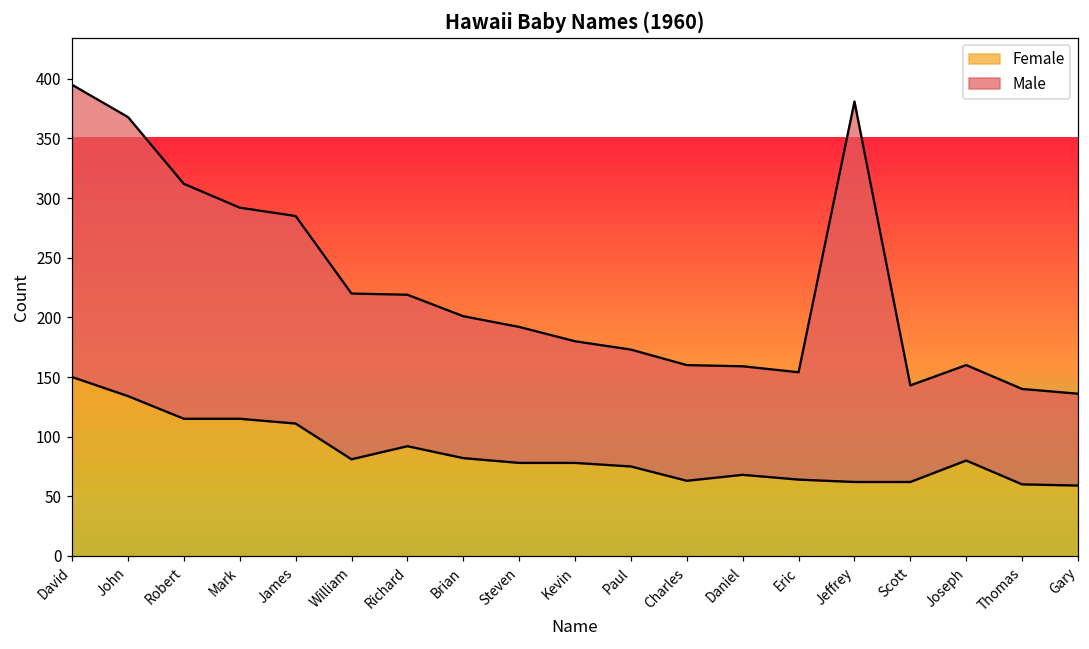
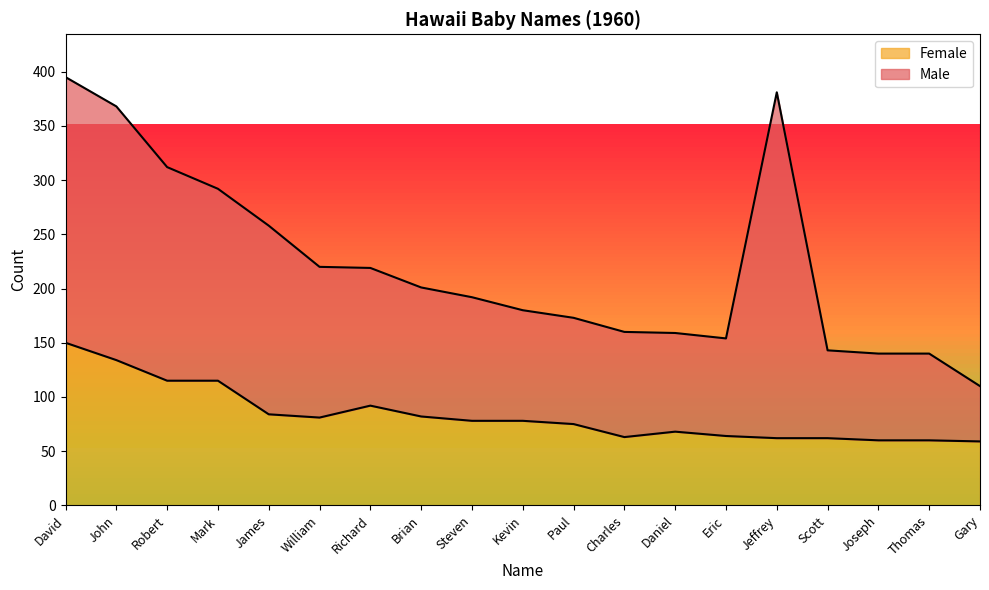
  {
    "Female": {
      "David": 150,
      "John": 134,
      "Robert": 115,
      "Mark": 115,
-     "James": 111,
+     "James": 84,
      "William": 81,
      "Richard": 92,
      "Brian": 82,
      "Steven": 78,
      "Kevin": 78,
      "Paul": 75,
      "Charles": 63,
      "Daniel": 68,
      "Eric": 64,
      "Jeffrey": 62,
      "Scott": 62,
-     "Joseph": 80,
+     "Joseph": 60,
      "Thomas": 60,
      "Gary": 59
    },
    "Male": {
      "David": 245,
      "John": 234,
      "Robert": 197,
      "Mark": 177,
      "James": 174,
      "William": 139,
      "Richard": 127,
      "Brian": 119,
      "Steven": 114,
      "Kevin": 102,
      "Paul": 98,
      "Charles": 97,
      "Daniel": 91,
      "Eric": 90,
      "Jeffrey": 319,
      "Scott": 81,
      "Joseph": 80,
      "Thomas": 80,
-     "Gary": 77
+     "Gary": 51
    }
  }
